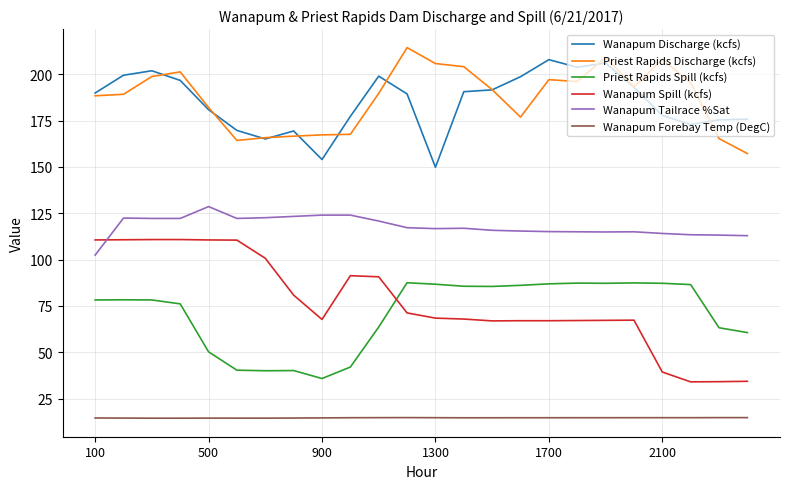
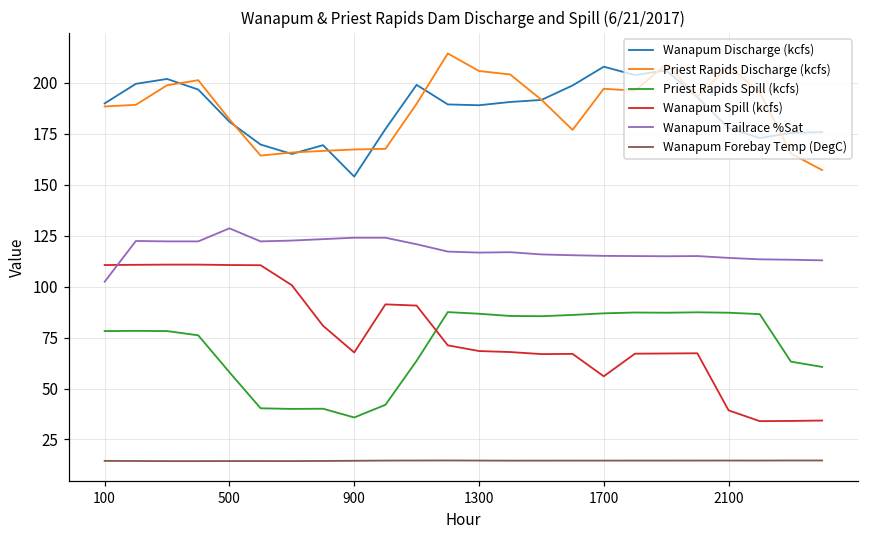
  {
    "Wanapum Discharge (kcfs)": {
      "100": 190,
      "900": 154,
-     "1300": 150,
+     "1300": 189,
      "1700": 208
    },
    "Priest Rapids Discharge (kcfs)": {
      "100": 188,
      "900": 167,
      "1300": 206,
      "1700": 197
    },
    "Priest Rapids Spill (kcfs)": {
      "100": 78,
-     "500": 50,
+     "500": 58,
      "900": 36,
      "1300": 87,
      "1700": 87,
      "2100": 87
    },
    "Wanapum Spill (kcfs)": {
      "100": 111,
      "500": 111,
      "900": 68,
      "1300": 68,
-     "1700": 67,
+     "1700": 56,
      "2100": 39
    },
    "Wanapum Tailrace %Sat": {
      "100": 102,
      "500": 129,
      "900": 124,
      "1300": 117,
      "1700": 115,
      "2100": 114
    },
    "Wanapum Forebay Temp (DegC)": {
      "100": 15,
      "500": 14,
      "900": 15,
      "1300": 15,
      "1700": 15,
      "2100": 15
    }
  }
